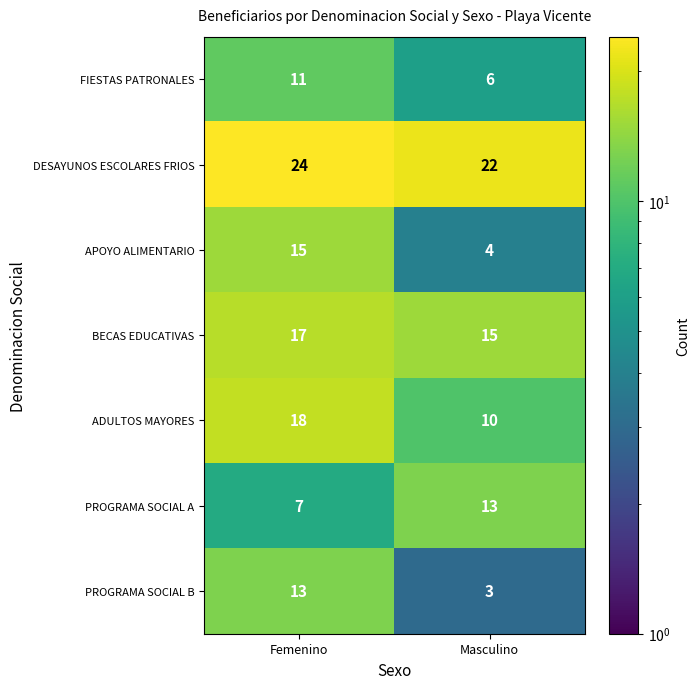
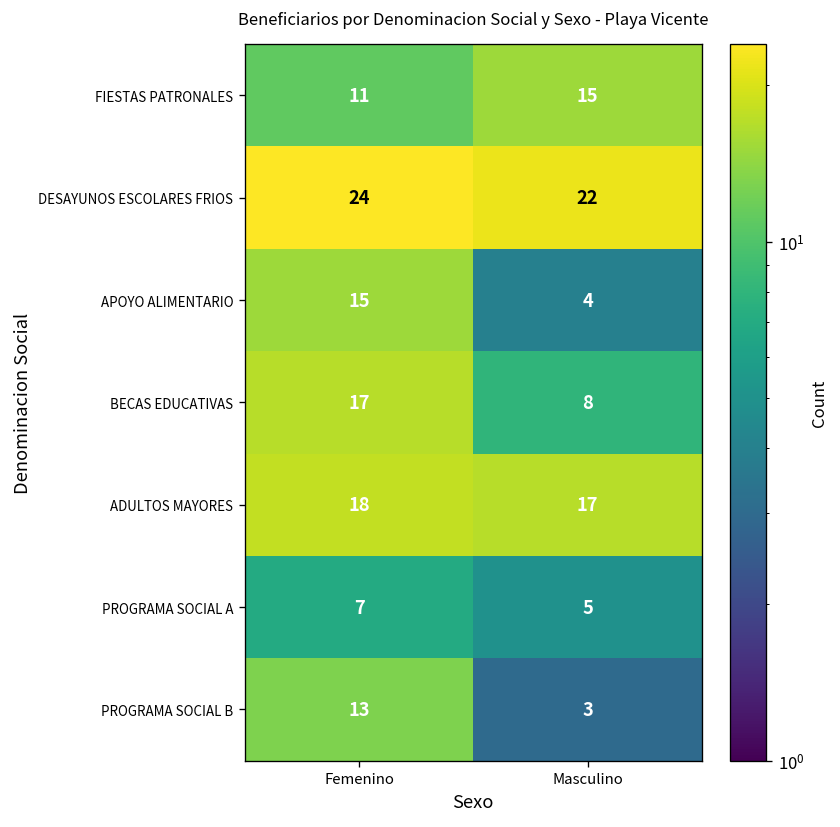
  {
    "FIESTAS PATRONALES": {
      "Femenino": 11,
-     "Masculino": 6
+     "Masculino": 15
    },
    "DESAYUNOS ESCOLARES FRIOS": {
      "Femenino": 24,
      "Masculino": 22
    },
    "APOYO ALIMENTARIO": {
      "Femenino": 15,
      "Masculino": 4
    },
    "BECAS EDUCATIVAS": {
      "Femenino": 17,
-     "Masculino": 15
+     "Masculino": 8
    },
    "ADULTOS MAYORES": {
      "Femenino": 18,
-     "Masculino": 10
+     "Masculino": 17
    },
    "PROGRAMA SOCIAL A": {
      "Femenino": 7,
-     "Masculino": 13
+     "Masculino": 5
    },
    "PROGRAMA SOCIAL B": {
      "Femenino": 13,
      "Masculino": 3
    }
  }
